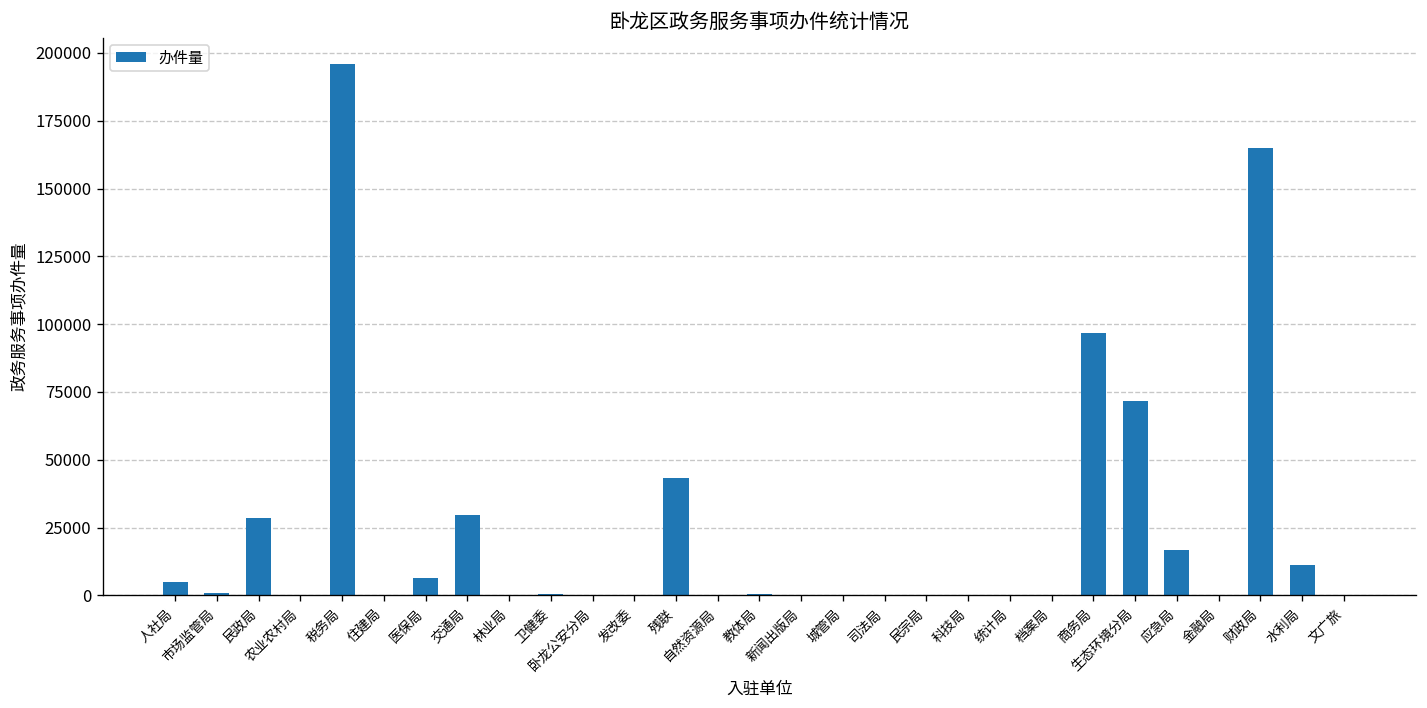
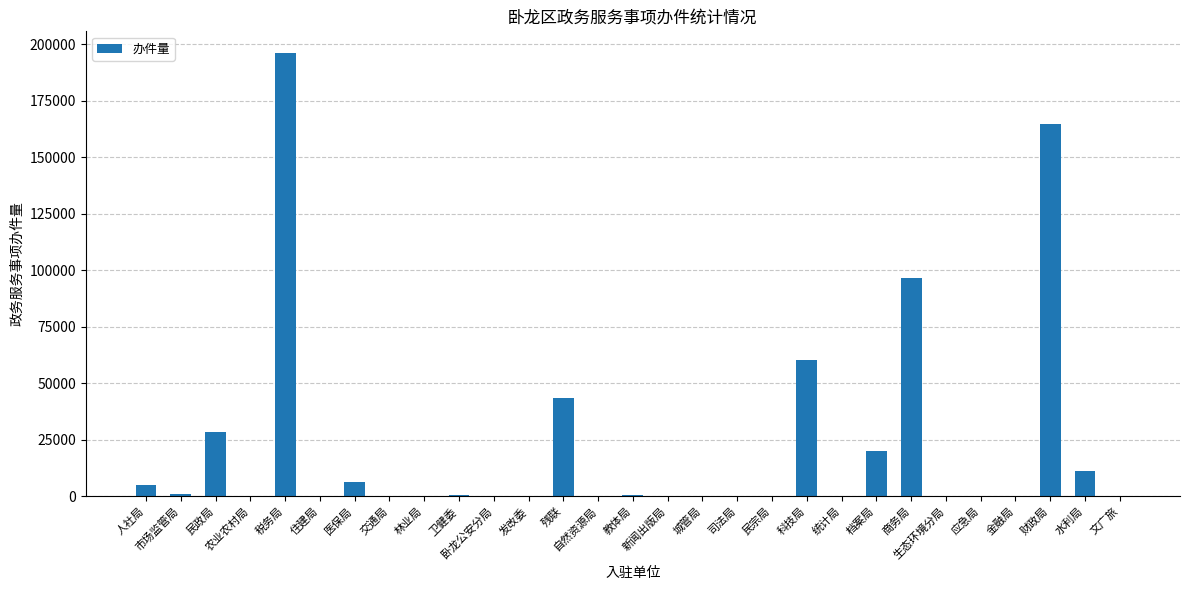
  {
    "人社局": 5000,
    "民政局": 29000,
    "税务局": 196000,
    "医保局": 6000,
-   "交通局": 29000,
+   "交通局": 0,
    "残联": 43000,
    "民宗局": 0,
-   "科技局": 0,
+   "科技局": 60000,
    "统计局": 0,
-   "档案局": 0,
+   "档案局": 20000,
    "商务局": 97000,
-   "生态环境分局": 72000,
-   "应急局": 17000,
+   "生态环境分局": 0,
+   "应急局": 0,
    "金融局": 0,
    "财政局": 165000,
    "水利局": 11000
  }
